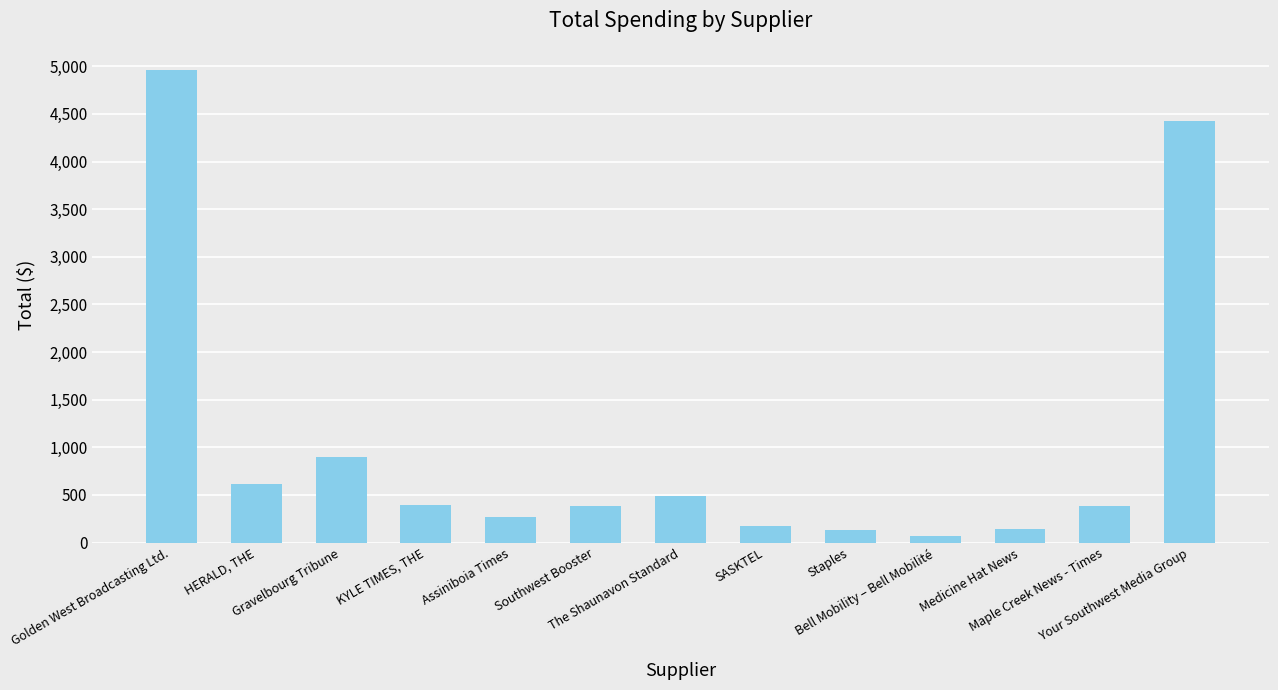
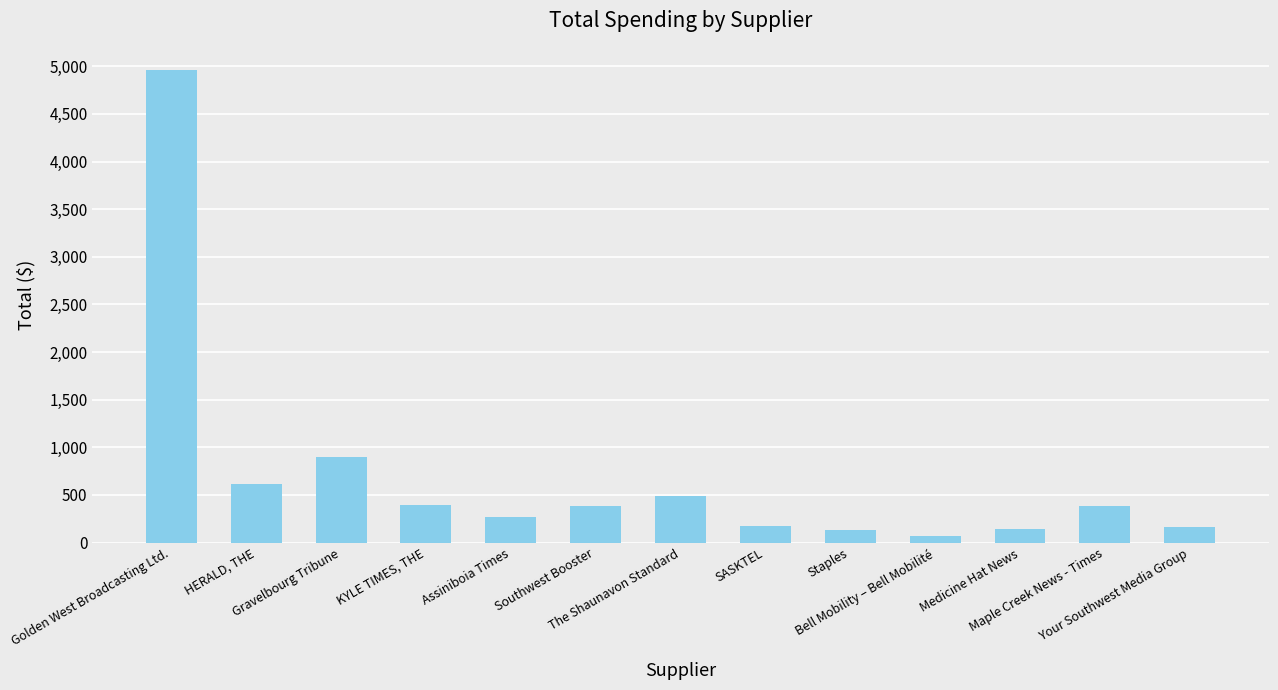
  {
    "Golden West Broadcasting Ltd.": "5,000",
    "HERALD, THE": "600",
    "Gravelbourg Tribune": "900",
    "KYLE TIMES, THE": "400",
    "Assiniboia Times": "300",
    "Southwest Booster": "400",
    "The Shaunavon Standard": "500",
    "SASKTEL": "200",
    "Staples": "100",
    "Bell Mobility – Bell Mobilité": "100",
    "Medicine Hat News": "100",
    "Maple Creek News - Times": "400",
-   "Your Southwest Media Group": "4,400"
+   "Your Southwest Media Group": "200"
  }
